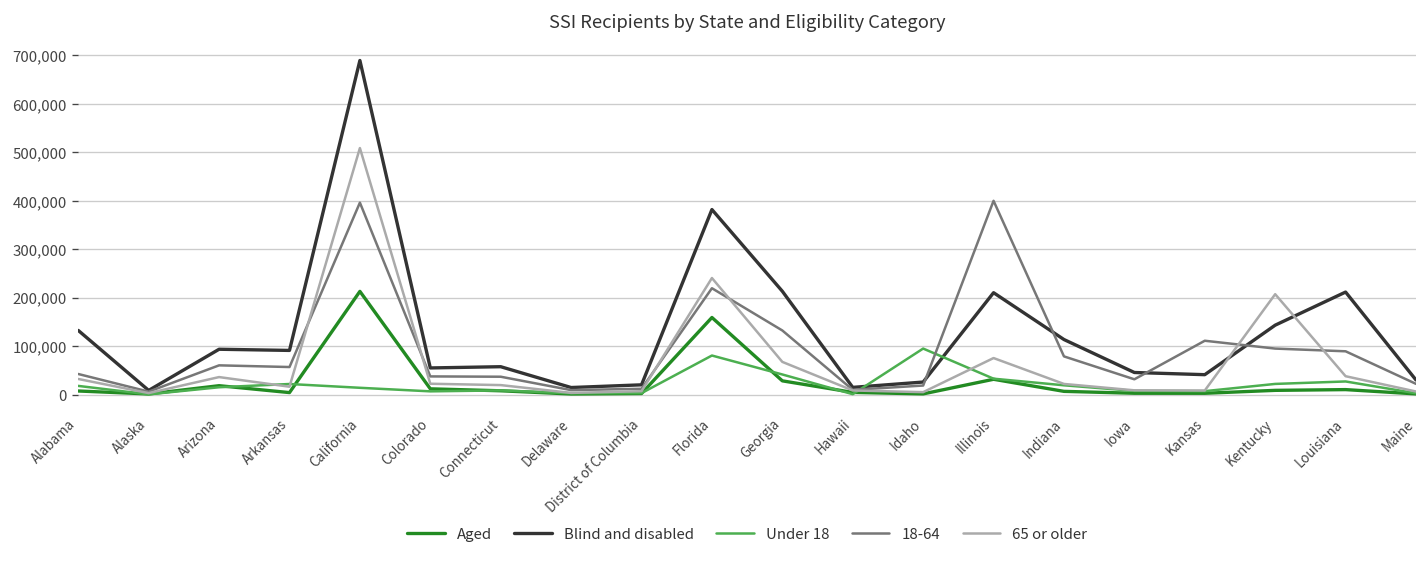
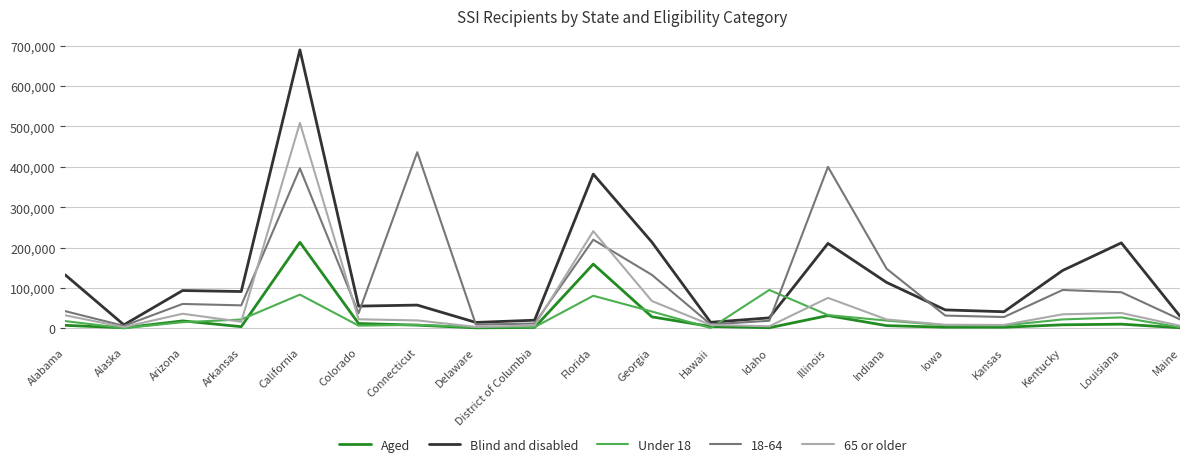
  {
    "Aged": {
      "Alabama": "10,000",
      "Arkansas": "0",
      "California": "210,000",
      "Florida": "160,000",
      "Georgia": "30,000",
      "Indiana": "10,000",
      "Kentucky": "10,000",
      "Louisiana": "10,000"
    },
    "Blind and disabled": {
      "Alabama": "130,000",
      "Arizona": "90,000",
      "Arkansas": "90,000",
      "California": "690,000",
      "Colorado": "60,000",
      "Connecticut": "60,000",
      "District of Columbia": "20,000",
      "Florida": "380,000",
      "Georgia": "210,000",
      "Idaho": "30,000",
      "Illinois": "210,000",
      "Indiana": "110,000",
      "Iowa": "50,000",
      "Kansas": "40,000",
      "Kentucky": "140,000",
      "Louisiana": "210,000",
      "Maine": "30,000"
    },
    "Under 18": {
      "Alabama": "20,000",
-     "California": "10,000",
+     "California": "80,000",
      "Florida": "80,000",
      "Georgia": "40,000",
      "Idaho": "100,000",
      "Kentucky": "20,000",
      "Louisiana": "30,000"
    },
    "18-64": {
      "Alabama": "40,000",
      "Arizona": "60,000",
      "Arkansas": "60,000",
      "California": "400,000",
      "Colorado": "40,000",
-     "Connecticut": "40,000",
+     "Connecticut": "440,000",
      "Florida": "220,000",
      "Georgia": "130,000",
      "Idaho": "20,000",
      "Illinois": "400,000",
-     "Indiana": "80,000",
+     "Indiana": "150,000",
      "Iowa": "30,000",
-     "Kansas": "110,000",
+     "Kansas": "30,000",
      "Kentucky": "100,000",
      "Louisiana": "90,000",
      "Maine": "20,000"
    },
    "65 or older": {
      "Alabama": "30,000",
      "Arizona": "40,000",
      "California": "510,000",
      "Colorado": "20,000",
      "Connecticut": "20,000",
      "Florida": "240,000",
      "Georgia": "70,000",
      "Illinois": "80,000",
-     "Kentucky": "210,000",
+     "Kentucky": "40,000",
      "Louisiana": "40,000"
    }
  }
